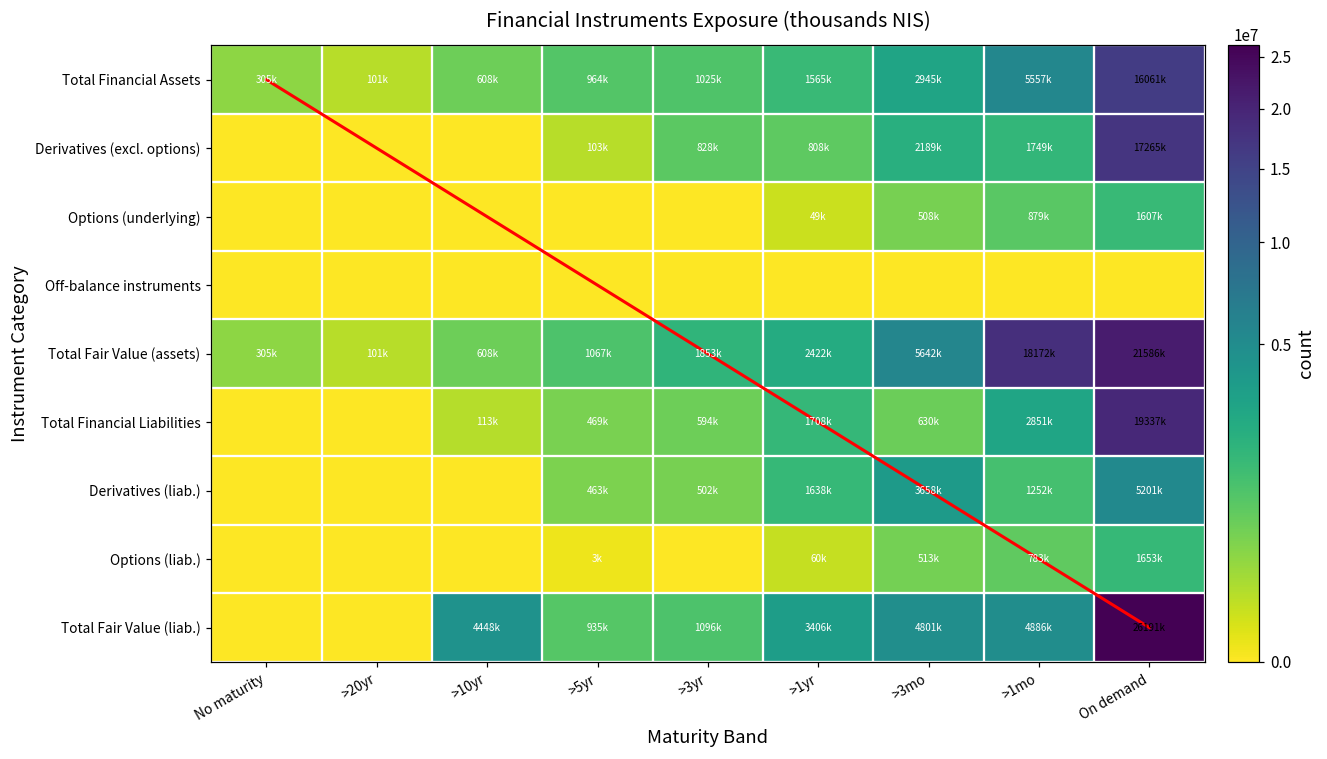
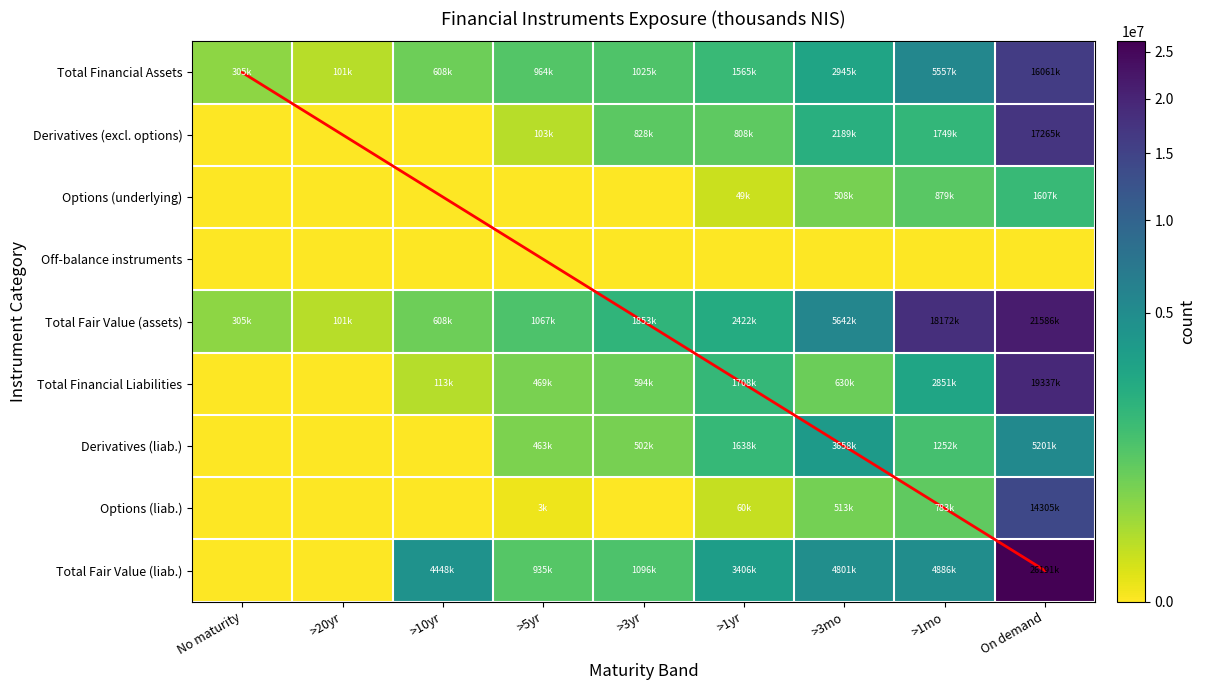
  {
    "Total Financial Assets": {
      ">20yr": "101k",
      ">10yr": "608k",
      ">5yr": "964k",
      ">3yr": "1025k",
      ">1yr": "1565k",
      ">3mo": "2945k",
      ">1mo": "5557k",
      "On demand": "16061k"
    },
    "Derivatives (excl. options)": {
      ">5yr": "103k",
      ">3yr": "828k",
      ">1yr": "808k",
      ">3mo": "2189k",
      ">1mo": "1749k",
      "On demand": "17265k"
    },
    "Options (underlying)": {
      ">1yr": "49k",
      ">3mo": "508k",
      ">1mo": "879k",
      "On demand": "1607k"
    },
    "Total Fair Value (assets)": {
      "No maturity": "305k",
      ">20yr": "101k",
      ">10yr": "608k",
      ">5yr": "1067k",
      ">1yr": "2422k",
      ">3mo": "5642k",
      ">1mo": "18172k",
      "On demand": "21586k"
    },
    "Total Financial Liabilities": {
      ">10yr": "113k",
      ">5yr": "469k",
      ">3yr": "594k",
      ">3mo": "630k",
      ">1mo": "2851k",
      "On demand": "19337k"
    },
    "Derivatives (liab.)": {
      ">5yr": "463k",
      ">3yr": "502k",
      ">1yr": "1638k",
      ">1mo": "1252k",
      "On demand": "5201k"
    },
    "Options (liab.)": {
      ">5yr": "3k",
      ">1yr": "60k",
      ">3mo": "513k",
-     "On demand": "1653k"
+     "On demand": "14305k"
    },
    "Total Fair Value (liab.)": {
      ">10yr": "4448k",
      ">5yr": "935k",
      ">3yr": "1096k",
      ">1yr": "3406k",
      ">3mo": "4801k",
      ">1mo": "4886k"
    }
  }
